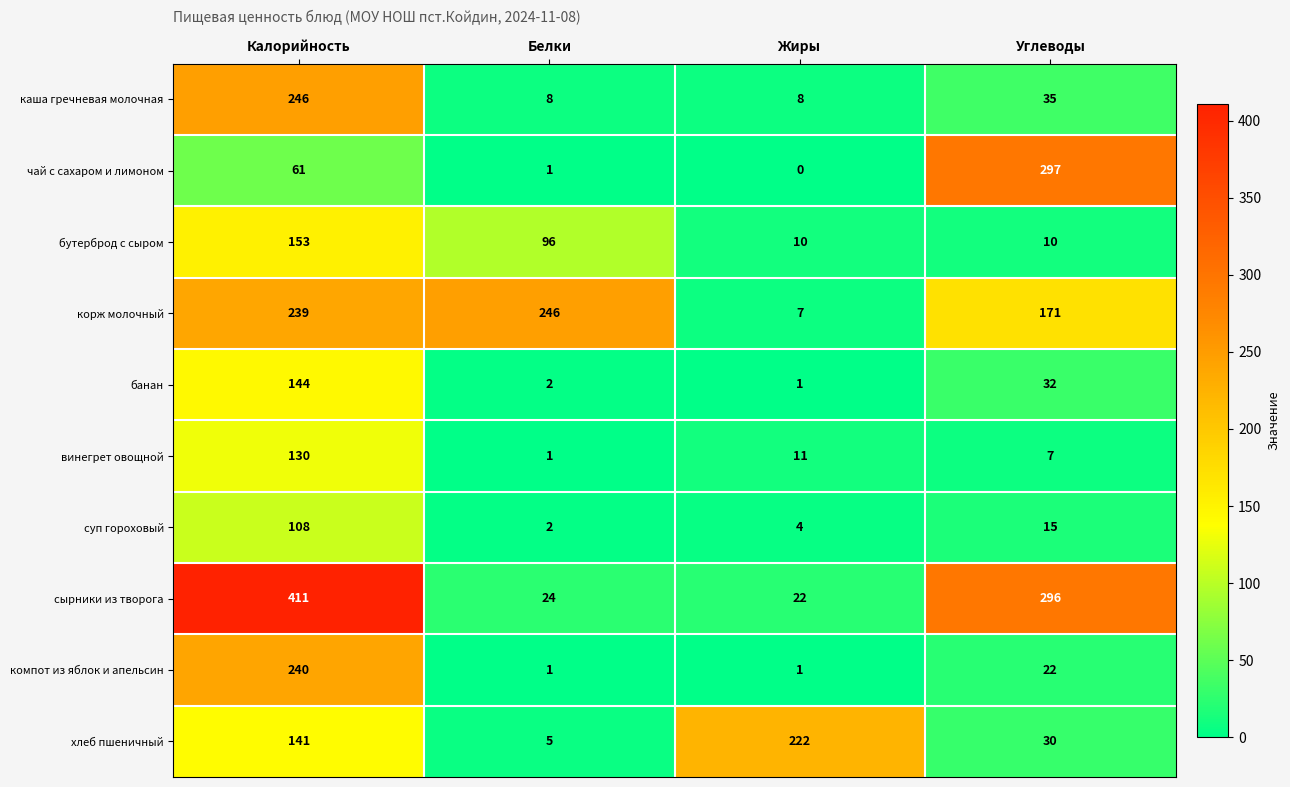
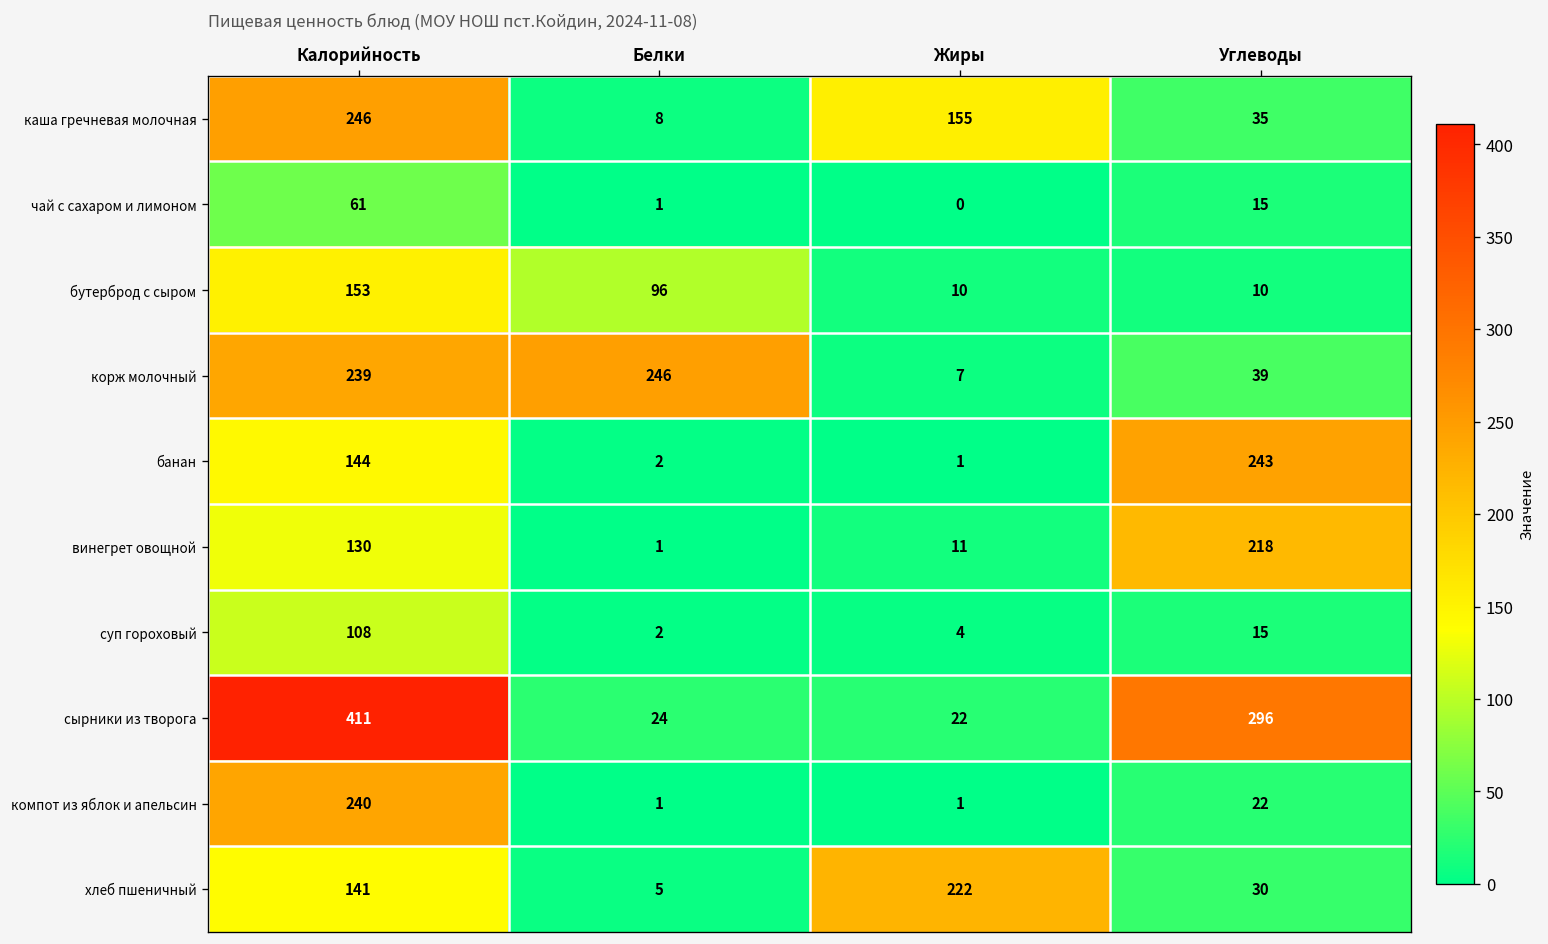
  {
    "каша гречневая молочная": {
      "Калорийность": 246,
      "Белки": 8,
-     "Жиры": 8,
+     "Жиры": 155,
      "Углеводы": 35
    },
    "чай с сахаром и лимоном": {
      "Калорийность": 61,
      "Белки": 1,
      "Жиры": 0,
-     "Углеводы": 297
+     "Углеводы": 15
    },
    "бутерброд с сыром": {
      "Калорийность": 153,
      "Белки": 96,
      "Жиры": 10,
      "Углеводы": 10
    },
    "корж молочный": {
      "Калорийность": 239,
      "Белки": 246,
      "Жиры": 7,
-     "Углеводы": 171
+     "Углеводы": 39
    },
    "банан": {
      "Калорийность": 144,
      "Белки": 2,
      "Жиры": 1,
-     "Углеводы": 32
+     "Углеводы": 243
    },
    "винегрет овощной": {
      "Калорийность": 130,
      "Белки": 1,
      "Жиры": 11,
-     "Углеводы": 7
+     "Углеводы": 218
    },
    "суп гороховый": {
      "Калорийность": 108,
      "Белки": 2,
      "Жиры": 4,
      "Углеводы": 15
    },
    "сырники из творога": {
      "Калорийность": 411,
      "Белки": 24,
      "Жиры": 22,
      "Углеводы": 296
    },
    "компот из яблок и апельсин": {
      "Калорийность": 240,
      "Белки": 1,
      "Жиры": 1,
      "Углеводы": 22
    },
    "хлеб пшеничный": {
      "Калорийность": 141,
      "Белки": 5,
      "Жиры": 222,
      "Углеводы": 30
    }
  }
